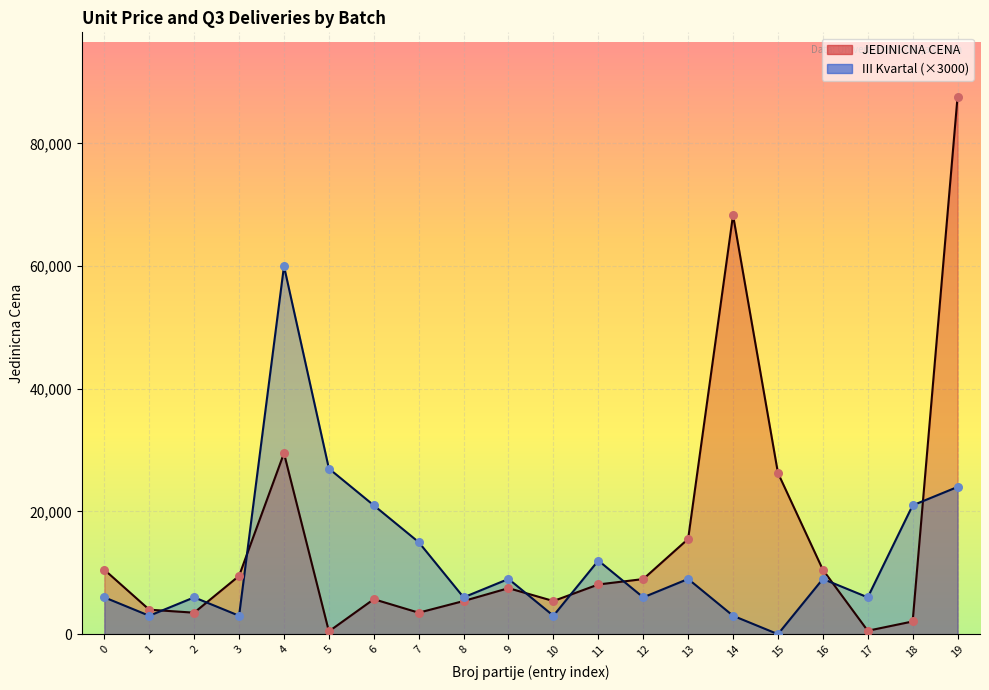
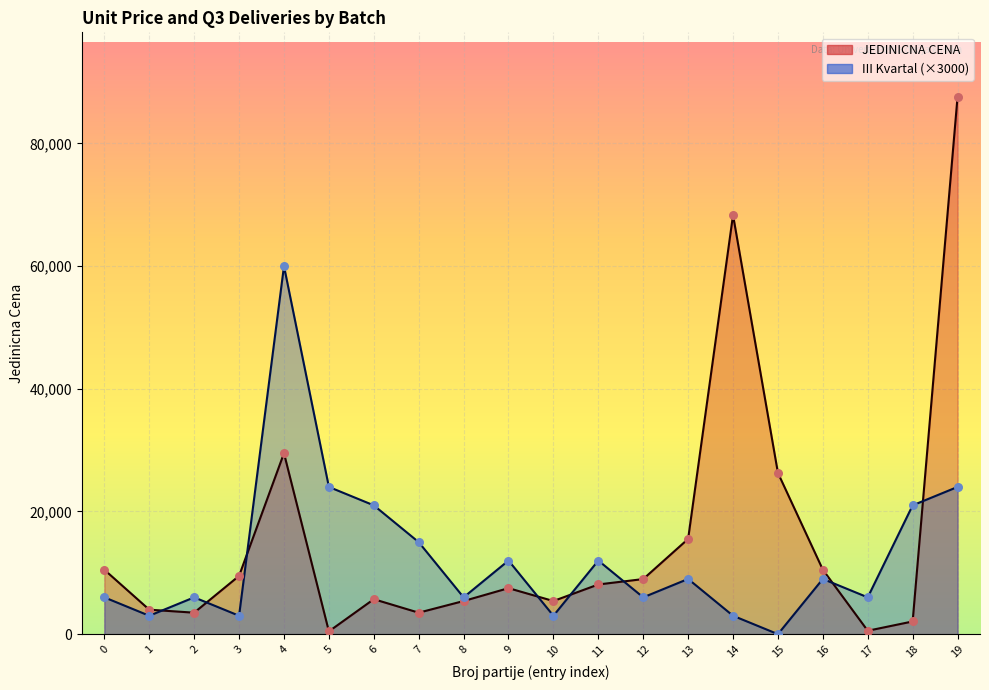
  {
    "JEDINICNA CENA": {
      "0": "11,000",
      "1": "4,000",
      "2": "4,000",
      "3": "10,000",
      "4": "30,000",
      "5": "0",
      "6": "6,000",
      "7": "4,000",
      "8": "5,000",
      "9": "8,000",
      "10": "5,000",
      "11": "8,000",
      "12": "9,000",
      "13": "16,000",
      "14": "68,000",
      "15": "26,000",
      "16": "11,000",
      "17": "1,000",
      "18": "2,000",
      "19": "88,000"
    },
    "III Kvartal (×3000)": {
      "0": "6,000",
      "1": "3,000",
      "2": "6,000",
      "3": "3,000",
      "4": "60,000",
-     "5": "27,000",
+     "5": "24,000",
      "6": "21,000",
      "7": "15,000",
      "8": "6,000",
-     "9": "9,000",
+     "9": "12,000",
      "10": "3,000",
      "11": "12,000",
      "12": "6,000",
      "13": "9,000",
      "14": "3,000",
      "15": "0",
      "16": "9,000",
      "17": "6,000",
      "18": "21,000",
      "19": "24,000"
    }
  }
